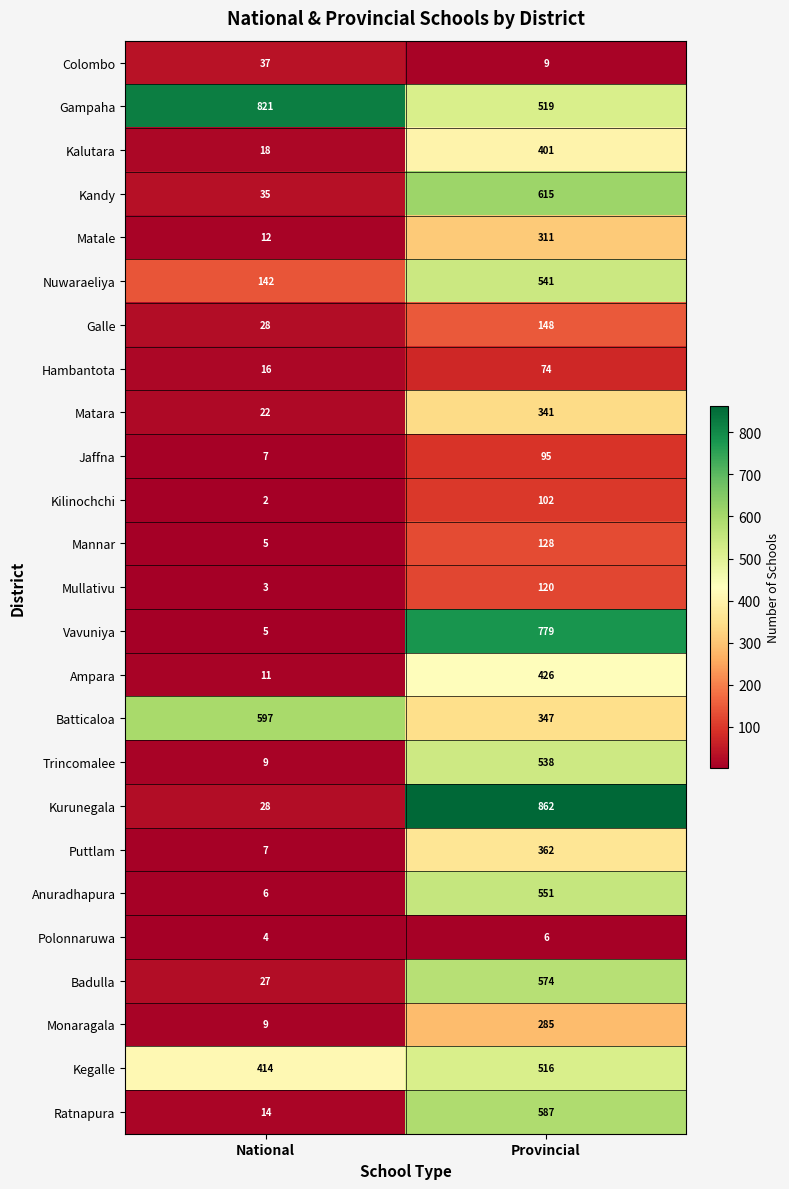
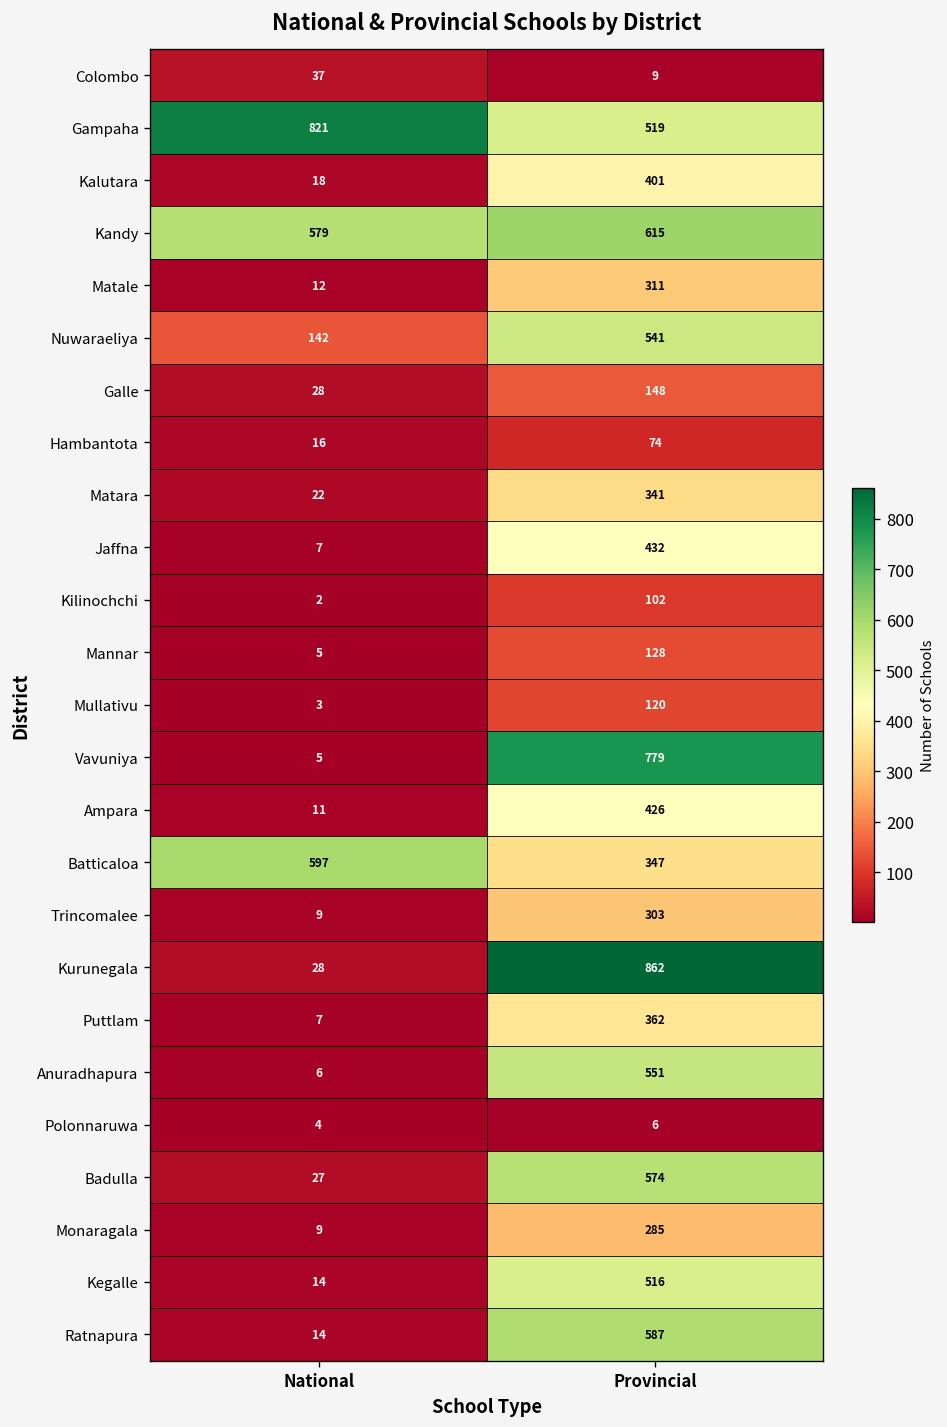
  {
    "Colombo": {
      "National": 37,
      "Provincial": 9
    },
    "Gampaha": {
      "National": 821,
      "Provincial": 519
    },
    "Kalutara": {
      "National": 18,
      "Provincial": 401
    },
    "Kandy": {
-     "National": 35,
+     "National": 579,
      "Provincial": 615
    },
    "Matale": {
      "National": 12,
      "Provincial": 311
    },
    "Nuwaraeliya": {
      "National": 142,
      "Provincial": 541
    },
    "Galle": {
      "National": 28,
      "Provincial": 148
    },
    "Hambantota": {
      "National": 16,
      "Provincial": 74
    },
    "Matara": {
      "National": 22,
      "Provincial": 341
    },
    "Jaffna": {
      "National": 7,
-     "Provincial": 95
+     "Provincial": 432
    },
    "Kilinochchi": {
      "National": 2,
      "Provincial": 102
    },
    "Mannar": {
      "National": 5,
      "Provincial": 128
    },
    "Mullativu": {
      "National": 3,
      "Provincial": 120
    },
    "Vavuniya": {
      "National": 5,
      "Provincial": 779
    },
    "Ampara": {
      "National": 11,
      "Provincial": 426
    },
    "Batticaloa": {
      "National": 597,
      "Provincial": 347
    },
    "Trincomalee": {
      "National": 9,
-     "Provincial": 538
+     "Provincial": 303
    },
    "Kurunegala": {
      "National": 28,
      "Provincial": 862
    },
    "Puttlam": {
      "National": 7,
      "Provincial": 362
    },
    "Anuradhapura": {
      "National": 6,
      "Provincial": 551
    },
    "Polonnaruwa": {
      "National": 4,
      "Provincial": 6
    },
    "Badulla": {
      "National": 27,
      "Provincial": 574
    },
    "Monaragala": {
      "National": 9,
      "Provincial": 285
    },
    "Kegalle": {
-     "National": 414,
+     "National": 14,
      "Provincial": 516
    },
    "Ratnapura": {
      "National": 14,
      "Provincial": 587
    }
  }
